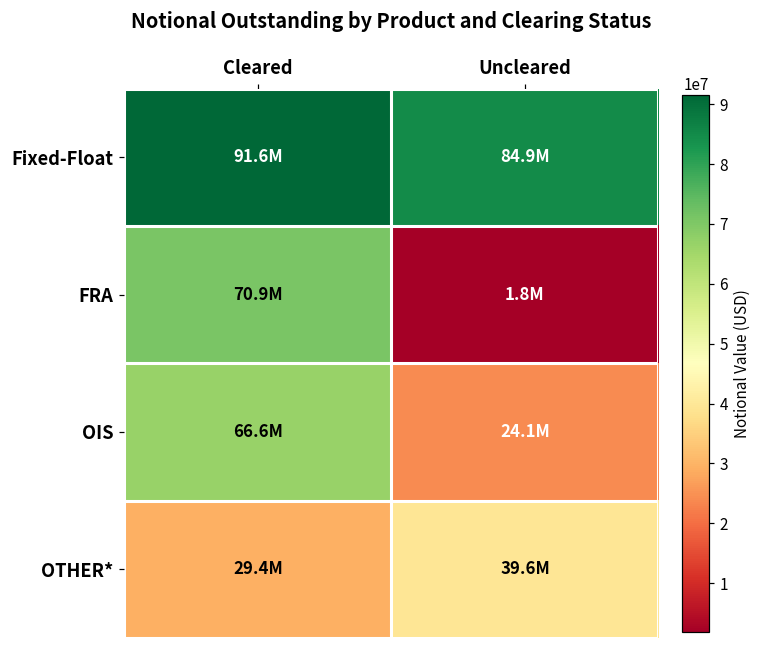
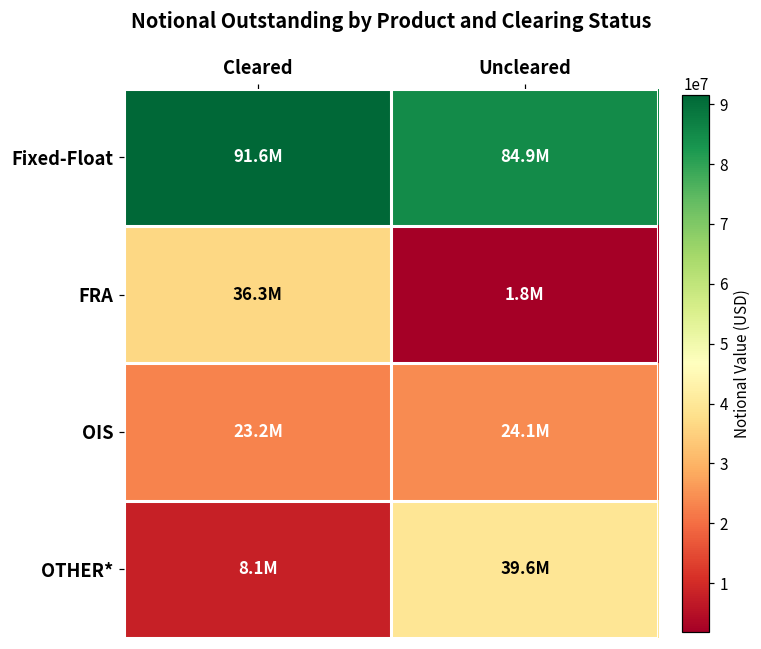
  {
    "Fixed-Float": {
      "Cleared": "91.6M",
      "Uncleared": "84.9M"
    },
    "FRA": {
-     "Cleared": "70.9M",
+     "Cleared": "36.3M",
      "Uncleared": "1.8M"
    },
    "OIS": {
-     "Cleared": "66.6M",
+     "Cleared": "23.2M",
      "Uncleared": "24.1M"
    },
    "OTHER*": {
-     "Cleared": "29.4M",
+     "Cleared": "8.1M",
      "Uncleared": "39.6M"
    }
  }
